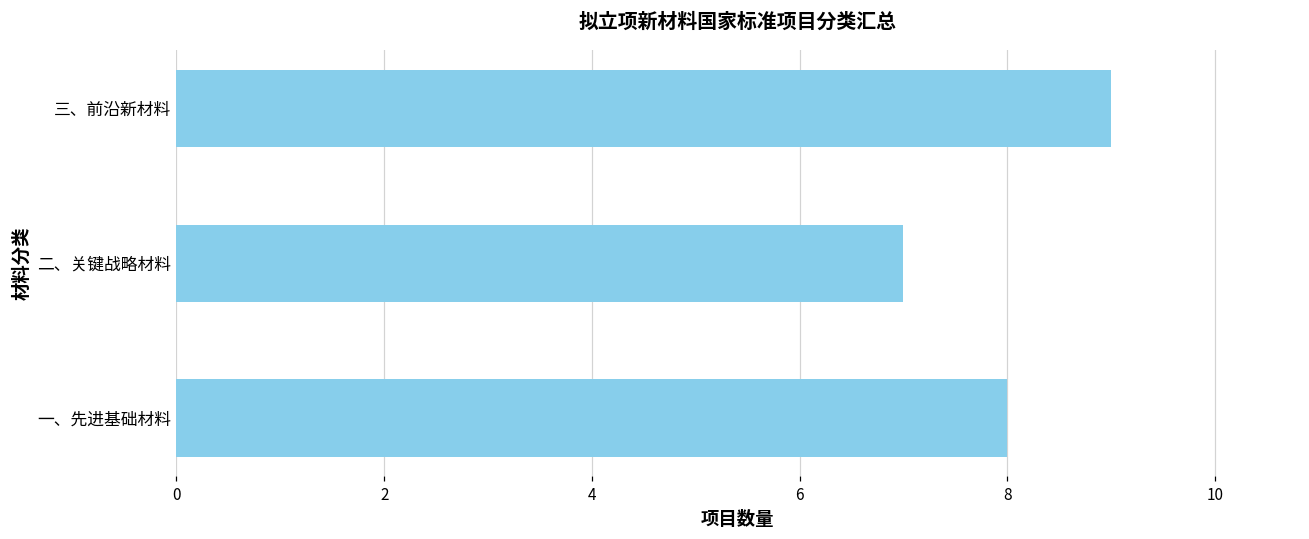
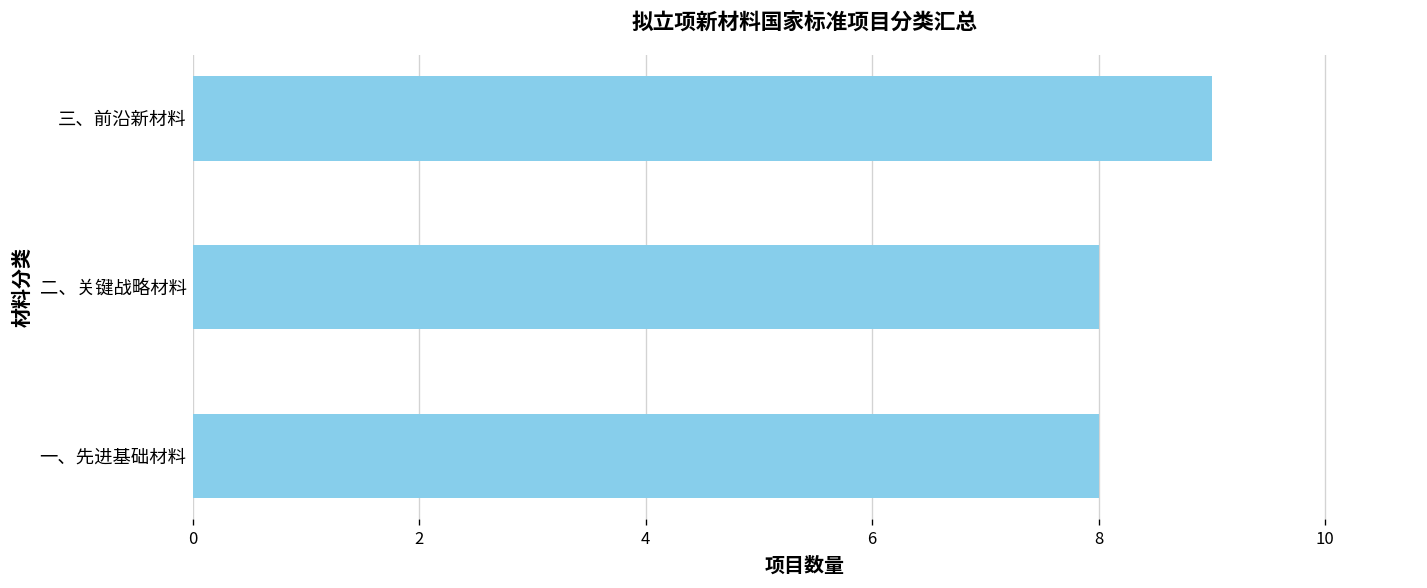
  {
    "三、前沿新材料": 9,
-   "二、关键战略材料": 7,
+   "二、关键战略材料": 8,
    "一、先进基础材料": 8
  }
